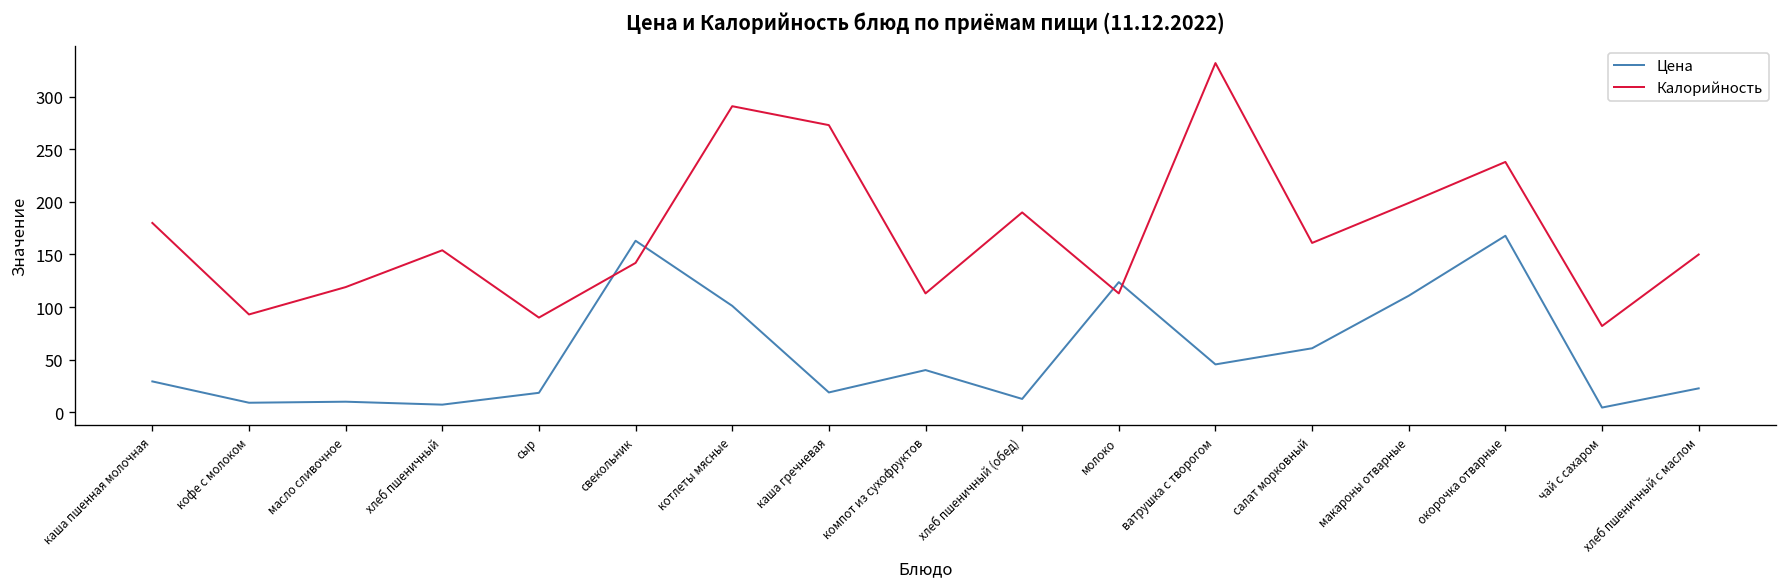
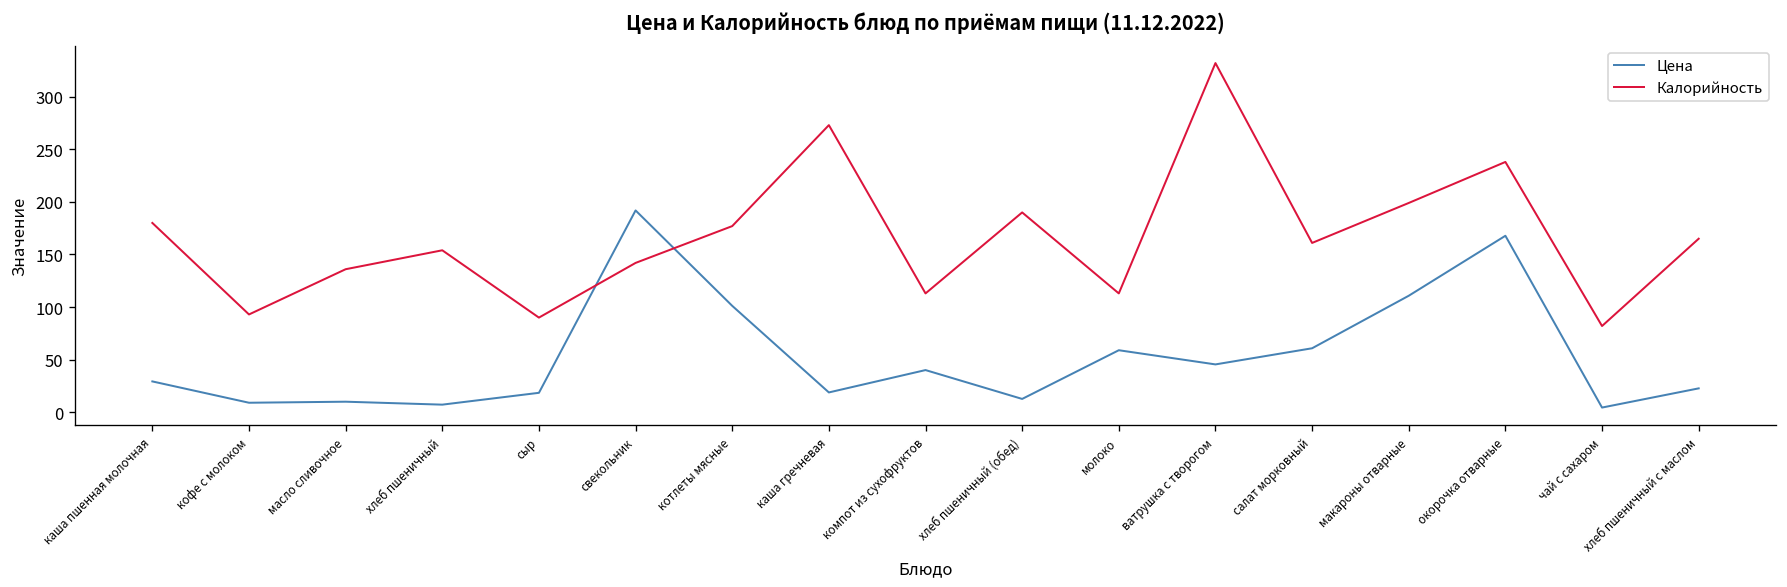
  {
    "Цена": {
      "каша пшенная молочная": 30,
      "кофе с молоком": 10,
      "масло сливочное": 10,
      "хлеб пшеничный": 10,
      "сыр": 20,
-     "свекольник": 160,
+     "свекольник": 190,
      "котлеты мясные": 100,
      "каша гречневая": 20,
      "компот из сухофруктов": 40,
      "хлеб пшеничный (обед)": 10,
-     "молоко": 120,
+     "молоко": 60,
      "ватрушка с творогом": 50,
      "салат морковный": 60,
      "макароны отварные": 110,
      "окорочка отварные": 170,
      "чай с сахаром": 0,
      "хлеб пшеничный с маслом": 20
    },
    "Калорийность": {
      "каша пшенная молочная": 180,
      "кофе с молоком": 90,
-     "масло сливочное": 120,
+     "масло сливочное": 140,
      "хлеб пшеничный": 150,
      "сыр": 90,
      "свекольник": 140,
-     "котлеты мясные": 290,
+     "котлеты мясные": 180,
      "каша гречневая": 270,
      "компот из сухофруктов": 110,
      "хлеб пшеничный (обед)": 190,
      "молоко": 110,
      "ватрушка с творогом": 330,
      "салат морковный": 160,
      "макароны отварные": 200,
      "окорочка отварные": 240,
      "чай с сахаром": 80,
-     "хлеб пшеничный с маслом": 150
+     "хлеб пшеничный с маслом": 170
    }
  }
